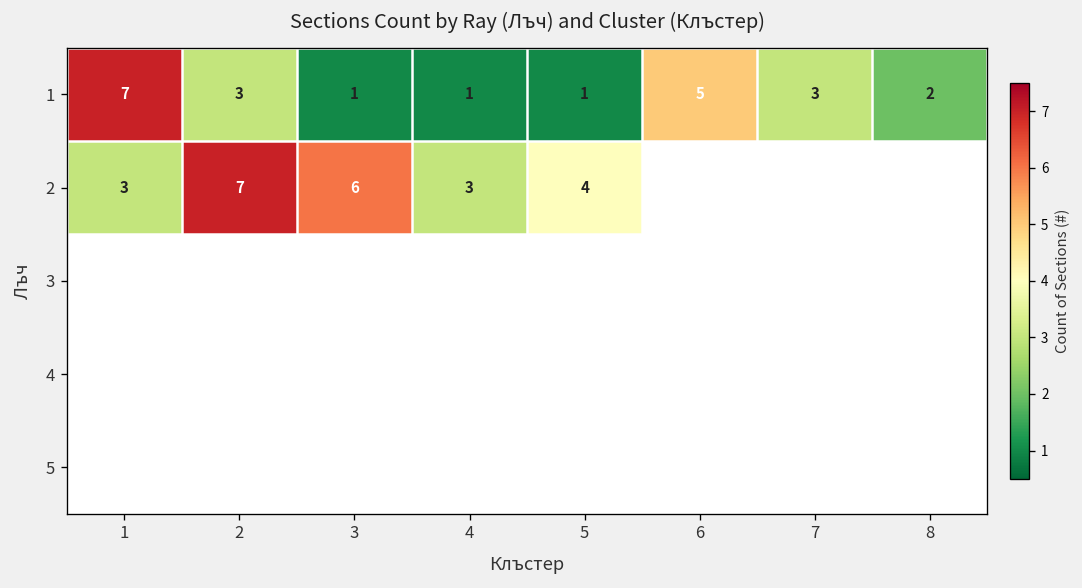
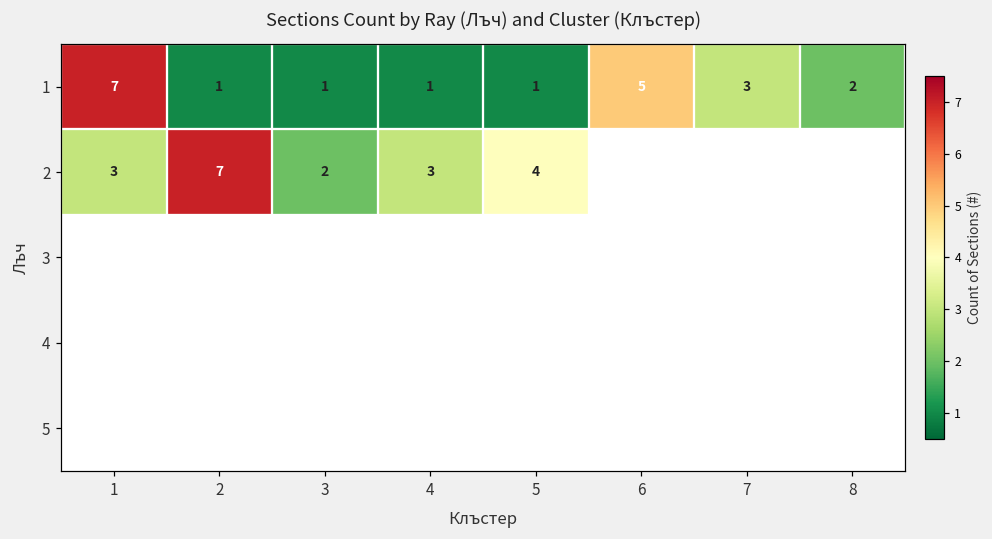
  {
    "1": {
      "1": 7,
-     "2": 3,
+     "2": 1,
      "3": 1,
      "4": 1,
      "5": 1,
      "6": 5,
      "7": 3,
      "8": 2
    },
    "2": {
      "1": 3,
      "2": 7,
-     "3": 6,
+     "3": 2,
      "4": 3,
      "5": 4
    }
  }
